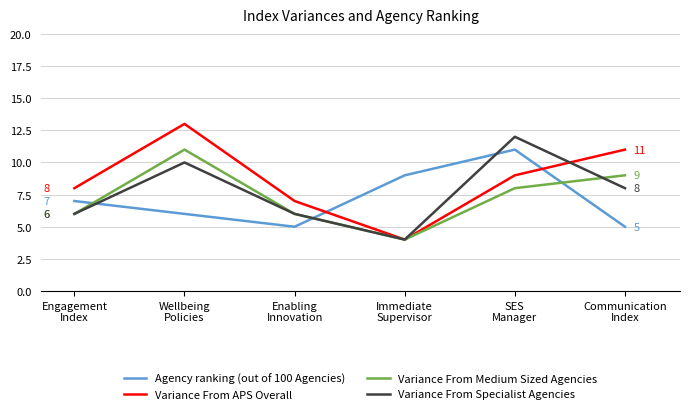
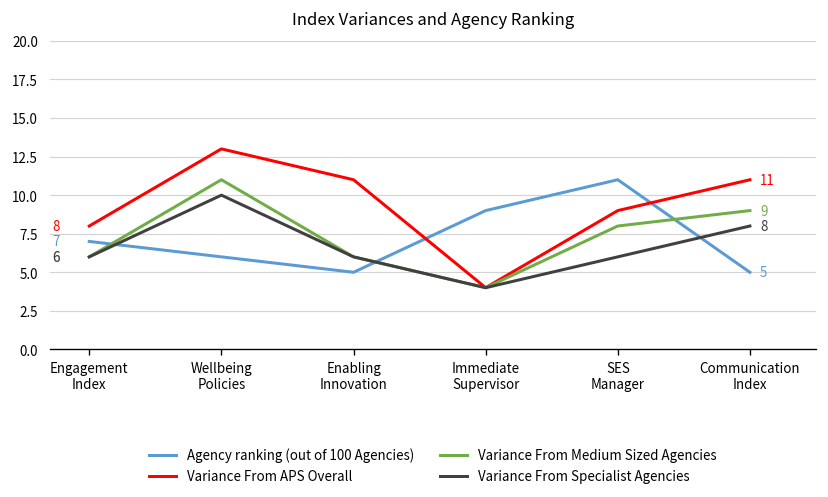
  {
    "Agency ranking (out of 100 Agencies)": {
      "Engagement Index": 7,
      "Communication Index": 5
    },
    "Variance From APS Overall": {
      "Wellbeing Policies": 13,
-     "Enabling Innovation": 7,
+     "Enabling Innovation": 11,
      "SES Manager": 9
    },
    "Variance From Medium Sized Agencies": {
      "Communication Index": 9
    },
    "Variance From Specialist Agencies": {
      "Wellbeing Policies": 10,
-     "SES Manager": 12
+     "SES Manager": 6
    }
  }
